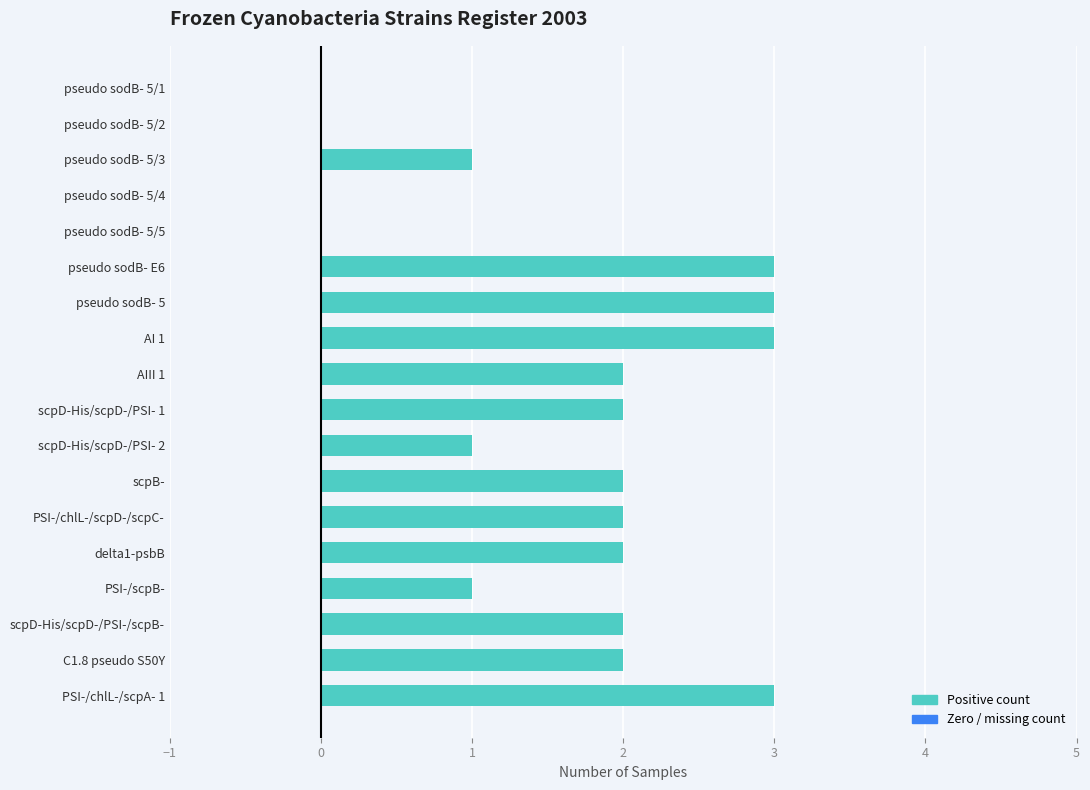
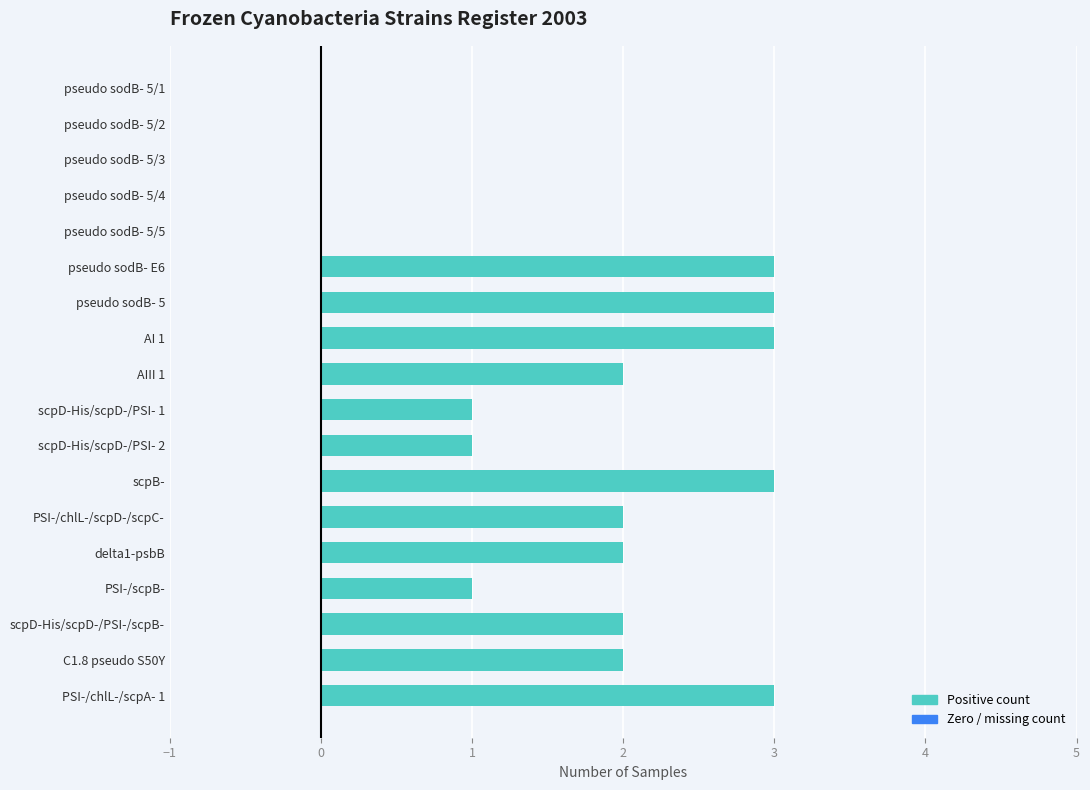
  {
    "pseudo sodB- 5/1": 0,
    "pseudo sodB- 5/2": 0,
-   "pseudo sodB- 5/3": 1,
+   "pseudo sodB- 5/3": 0,
    "pseudo sodB- 5/4": 0,
    "pseudo sodB- 5/5": 0,
    "pseudo sodB- E6": 3,
    "pseudo sodB- 5": 3,
    "AI 1": 3,
    "AIII 1": 2,
-   "scpD-His/scpD-/PSI- 1": 2,
+   "scpD-His/scpD-/PSI- 1": 1,
    "scpD-His/scpD-/PSI- 2": 1,
-   "scpB-": 2,
+   "scpB-": 3,
    "PSI-/chlL-/scpD-/scpC-": 2,
    "delta1-psbB": 2,
    "PSI-/scpB-": 1,
    "scpD-His/scpD-/PSI-/scpB-": 2,
    "C1.8 pseudo S50Y": 2,
    "PSI-/chlL-/scpA- 1": 3
  }
